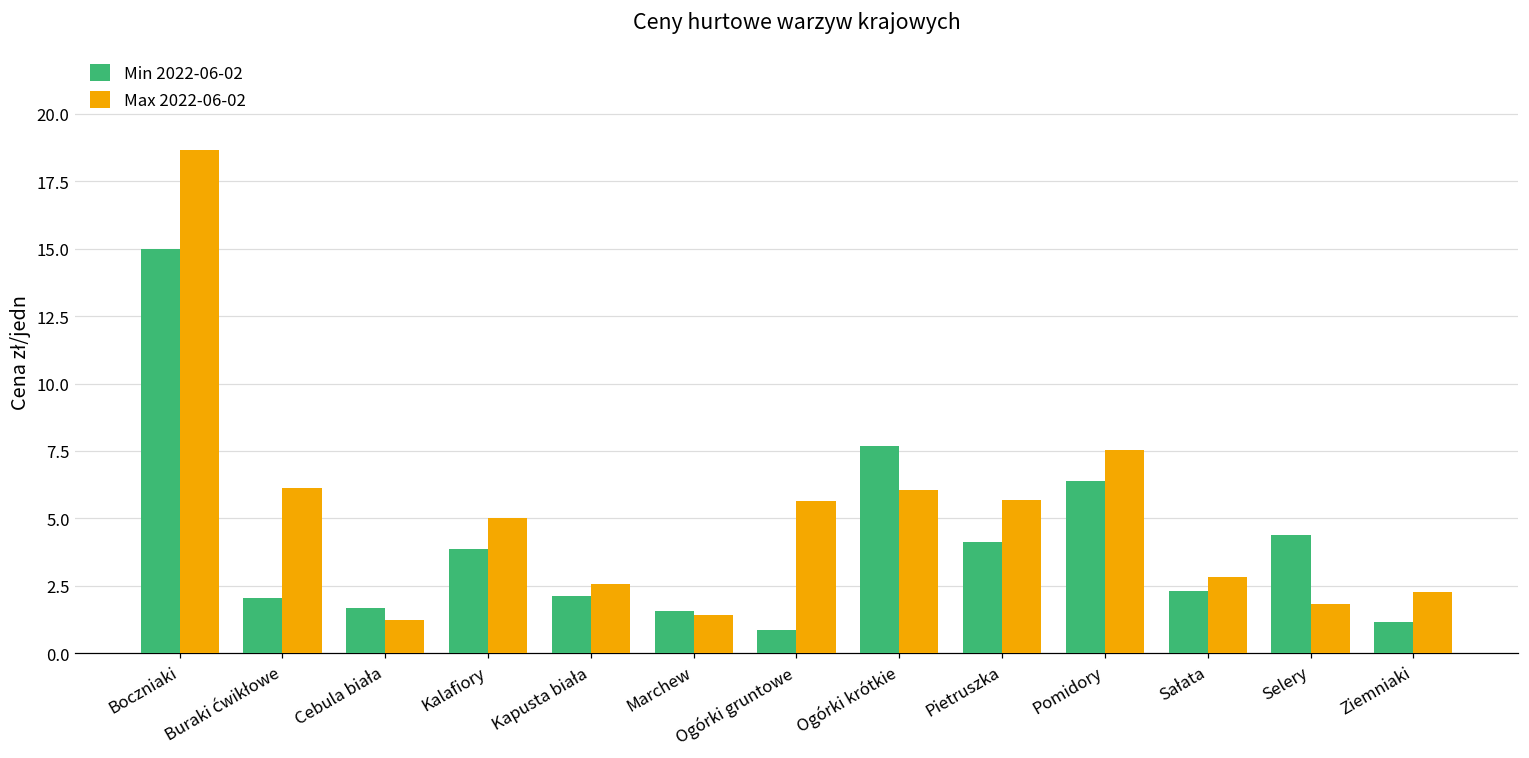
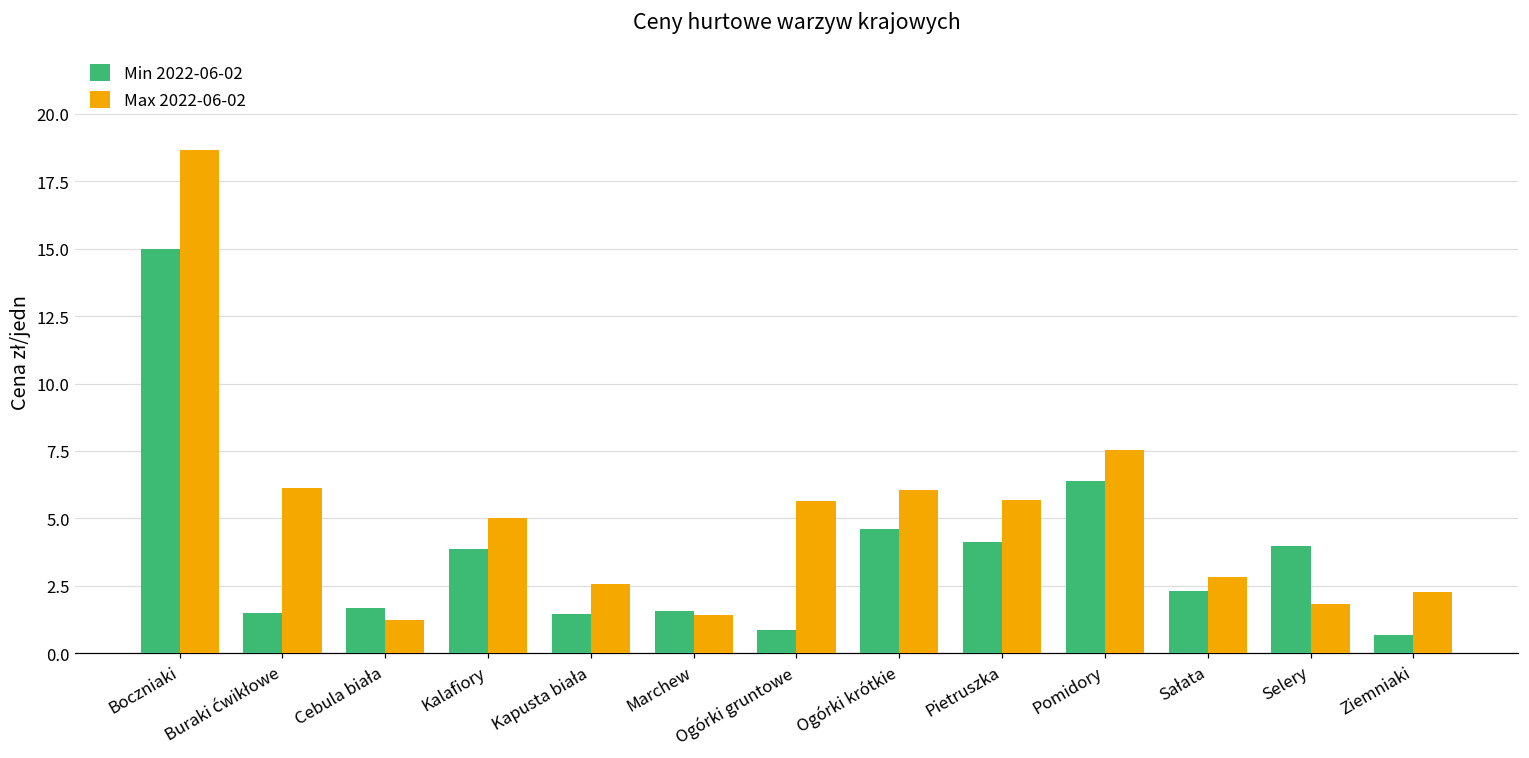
  {
    "Min 2022-06-02": {
      "Boczniaki": 15.0,
-     "Buraki ćwikłowe": 2.1,
+     "Buraki ćwikłowe": 1.5,
      "Cebula biała": 1.7,
      "Kalafiory": 3.9,
-     "Kapusta biała": 2.1,
+     "Kapusta biała": 1.5,
      "Marchew": 1.6,
      "Ogórki gruntowe": 0.9,
-     "Ogórki krótkie": 7.7,
+     "Ogórki krótkie": 4.6,
      "Pietruszka": 4.1,
      "Pomidory": 6.4,
      "Sałata": 2.3,
-     "Selery": 4.4,
-     "Ziemniaki": 1.2
+     "Selery": 4.0,
+     "Ziemniaki": 0.7
    },
    "Max 2022-06-02": {
      "Boczniaki": 18.7,
      "Buraki ćwikłowe": 6.1,
      "Cebula biała": 1.2,
      "Kalafiory": 5.0,
      "Kapusta biała": 2.6,
      "Marchew": 1.4,
      "Ogórki gruntowe": 5.7,
      "Ogórki krótkie": 6.1,
      "Pietruszka": 5.7,
      "Pomidory": 7.5,
      "Sałata": 2.8,
      "Selery": 1.8,
      "Ziemniaki": 2.3
    }
  }
